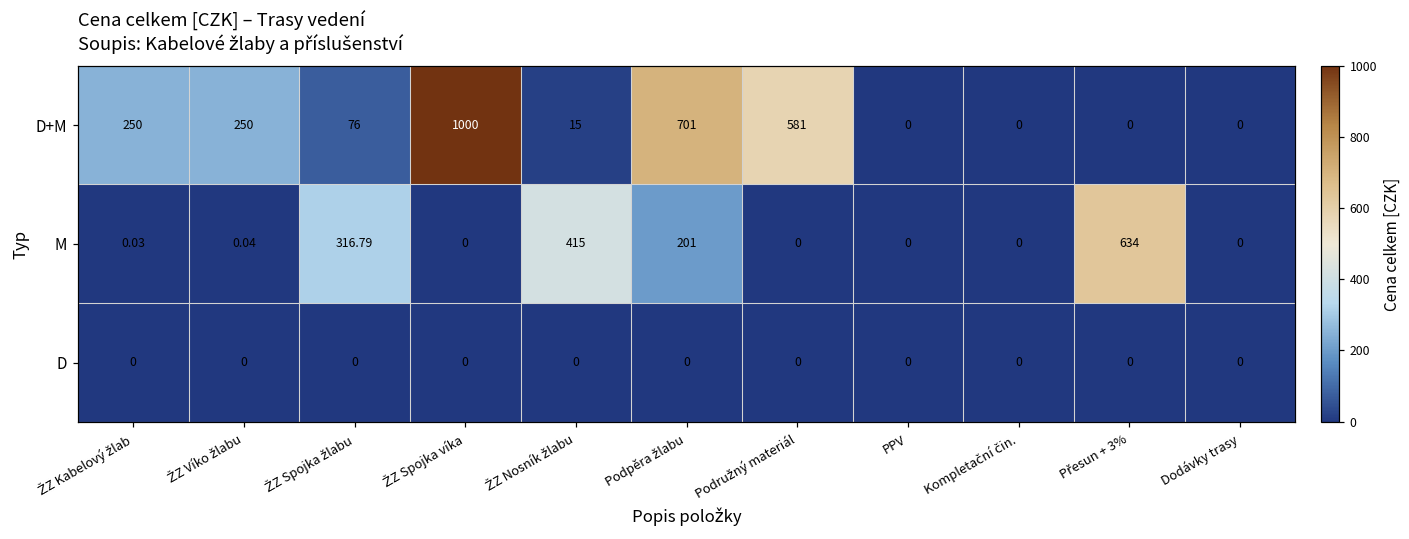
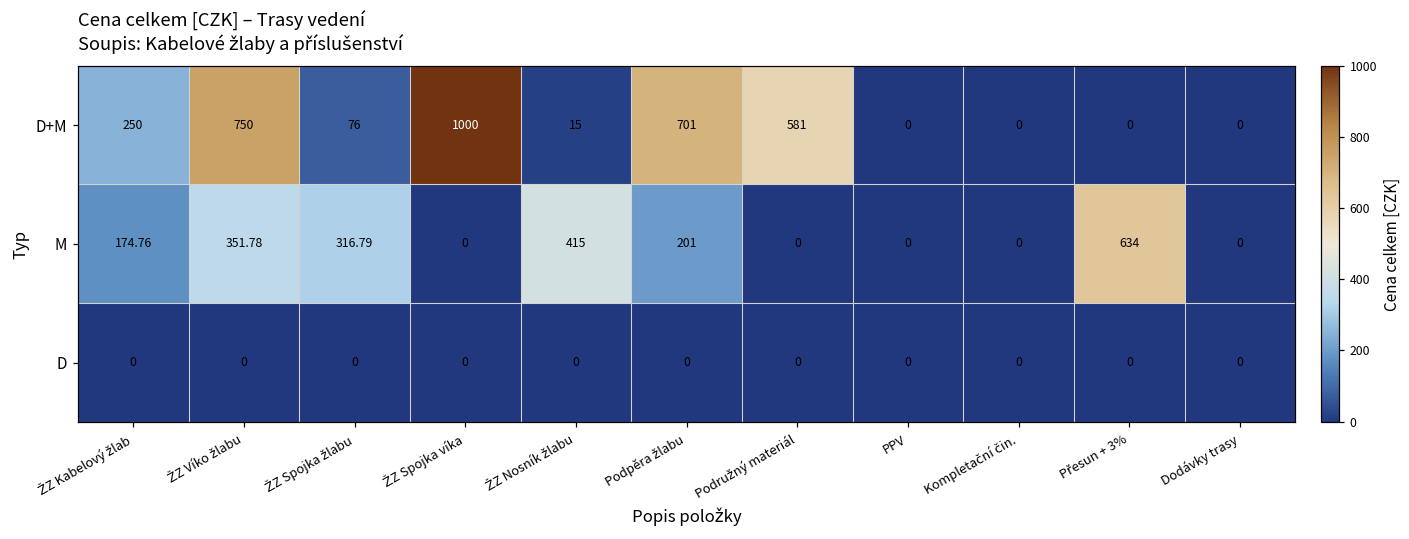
  {
    "D+M": {
      "ŽZ Kabelový žlab": 250,
-     "ŽZ Víko žlabu": 250,
+     "ŽZ Víko žlabu": 750,
      "ŽZ Spojka žlabu": 76,
      "ŽZ Spojka víka": 1000,
      "ŽZ Nosník žlabu": 15,
      "Podpěra žlabu": 701,
      "Podružný materiál": 581,
      "PPV": 0,
      "Kompletační čin.": 0,
      "Přesun + 3%": 0,
      "Dodávky trasy": 0
    },
    "M": {
-     "ŽZ Kabelový žlab": 0.03,
-     "ŽZ Víko žlabu": 0.04,
+     "ŽZ Kabelový žlab": 174.76,
+     "ŽZ Víko žlabu": 351.78,
      "ŽZ Spojka žlabu": 316.79,
      "ŽZ Spojka víka": 0,
      "ŽZ Nosník žlabu": 415,
      "Podpěra žlabu": 201,
      "Podružný materiál": 0,
      "PPV": 0,
      "Kompletační čin.": 0,
      "Přesun + 3%": 634,
      "Dodávky trasy": 0
    },
    "D": {
      "ŽZ Kabelový žlab": 0,
      "ŽZ Víko žlabu": 0,
      "ŽZ Spojka žlabu": 0,
      "ŽZ Spojka víka": 0,
      "ŽZ Nosník žlabu": 0,
      "Podpěra žlabu": 0,
      "Podružný materiál": 0,
      "PPV": 0,
      "Kompletační čin.": 0,
      "Přesun + 3%": 0,
      "Dodávky trasy": 0
    }
  }
